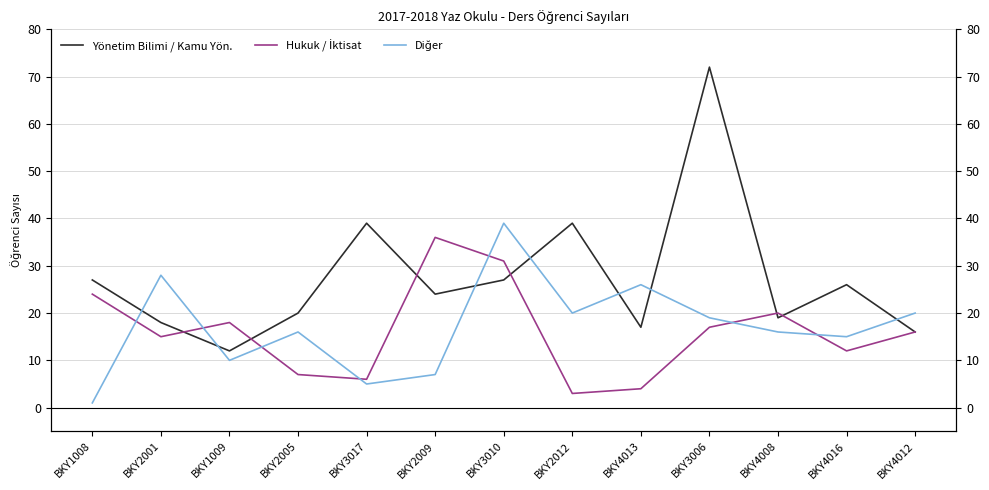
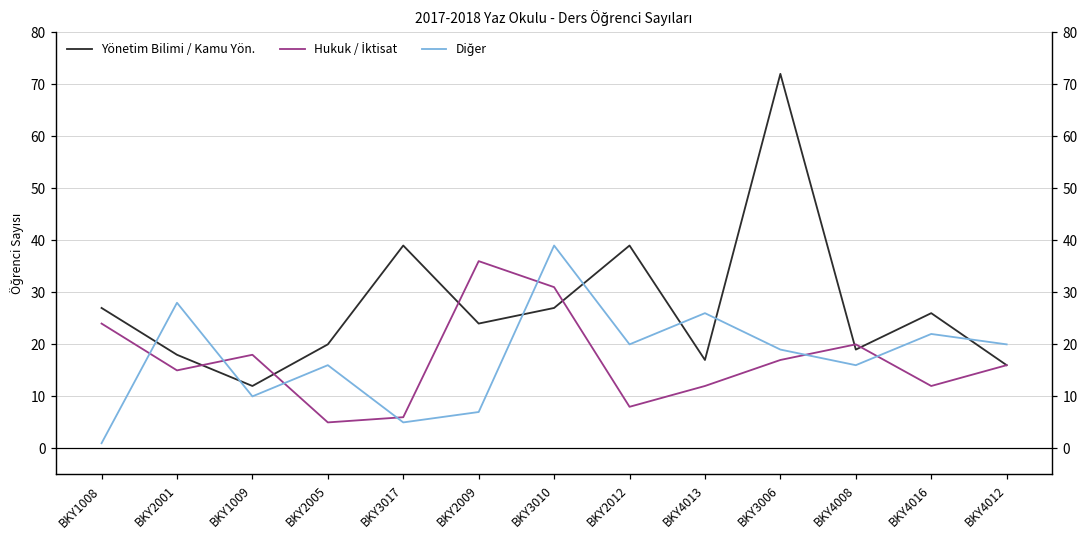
  {
    "Yönetim Bilimi / Kamu Yön.": {
      "BKY1008": 27,
      "BKY2001": 18,
      "BKY1009": 12,
      "BKY2005": 20,
      "BKY3017": 39,
      "BKY2009": 24,
      "BKY3010": 27,
      "BKY2012": 39,
      "BKY4013": 17,
      "BKY3006": 72,
      "BKY4008": 19,
      "BKY4016": 26
    },
    "Hukuk / İktisat": {
      "BKY1008": 24,
      "BKY2001": 15,
      "BKY1009": 18,
-     "BKY2005": 7,
+     "BKY2005": 5,
      "BKY3017": 6,
      "BKY2009": 36,
      "BKY3010": 31,
-     "BKY2012": 3,
-     "BKY4013": 4,
+     "BKY2012": 8,
+     "BKY4013": 12,
      "BKY3006": 17,
      "BKY4008": 20,
      "BKY4016": 12
    },
    "Diğer": {
      "BKY1008": 1,
      "BKY2001": 28,
      "BKY1009": 10,
      "BKY2005": 16,
      "BKY3017": 5,
      "BKY2009": 7,
      "BKY3010": 39,
      "BKY2012": 20,
      "BKY4013": 26,
      "BKY3006": 19,
      "BKY4008": 16,
-     "BKY4016": 15,
+     "BKY4016": 22,
      "BKY4012": 20
    }
  }
